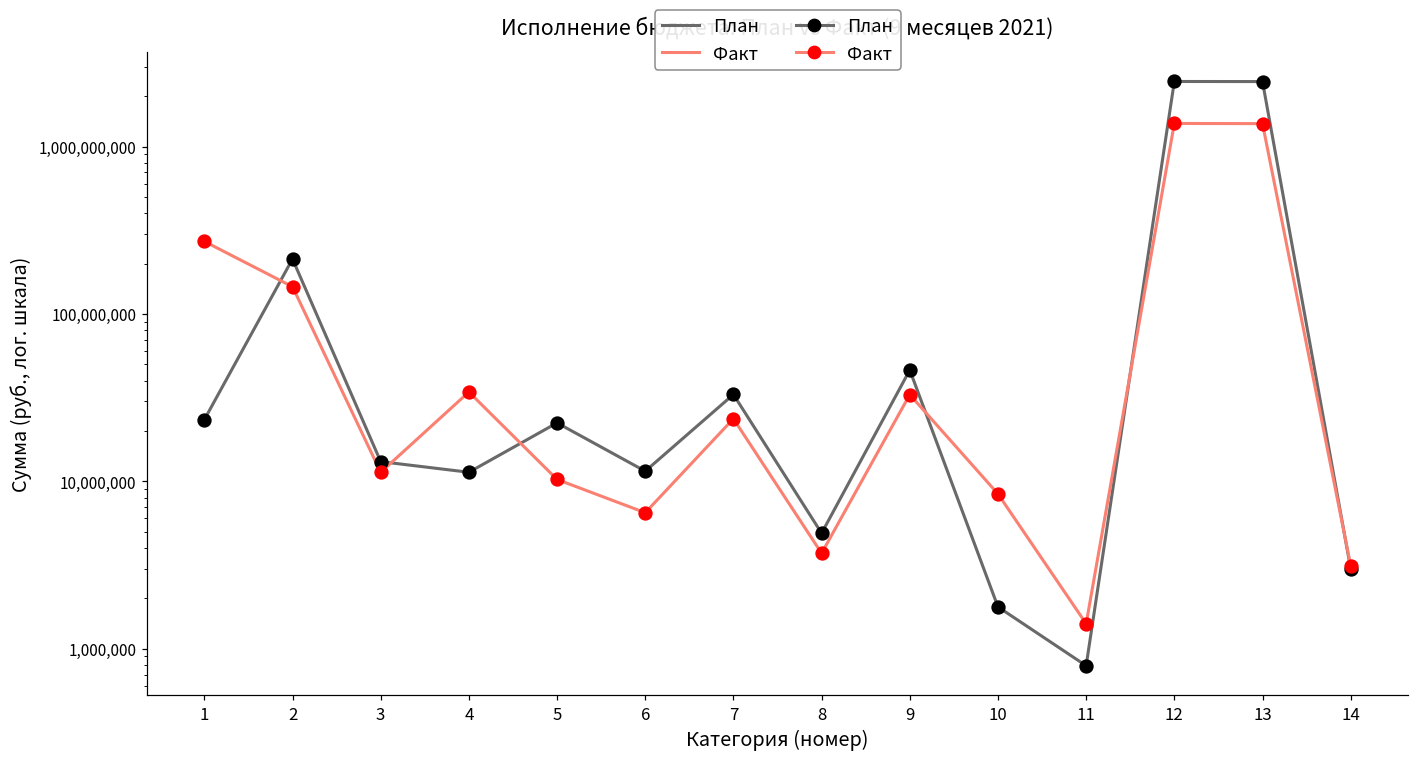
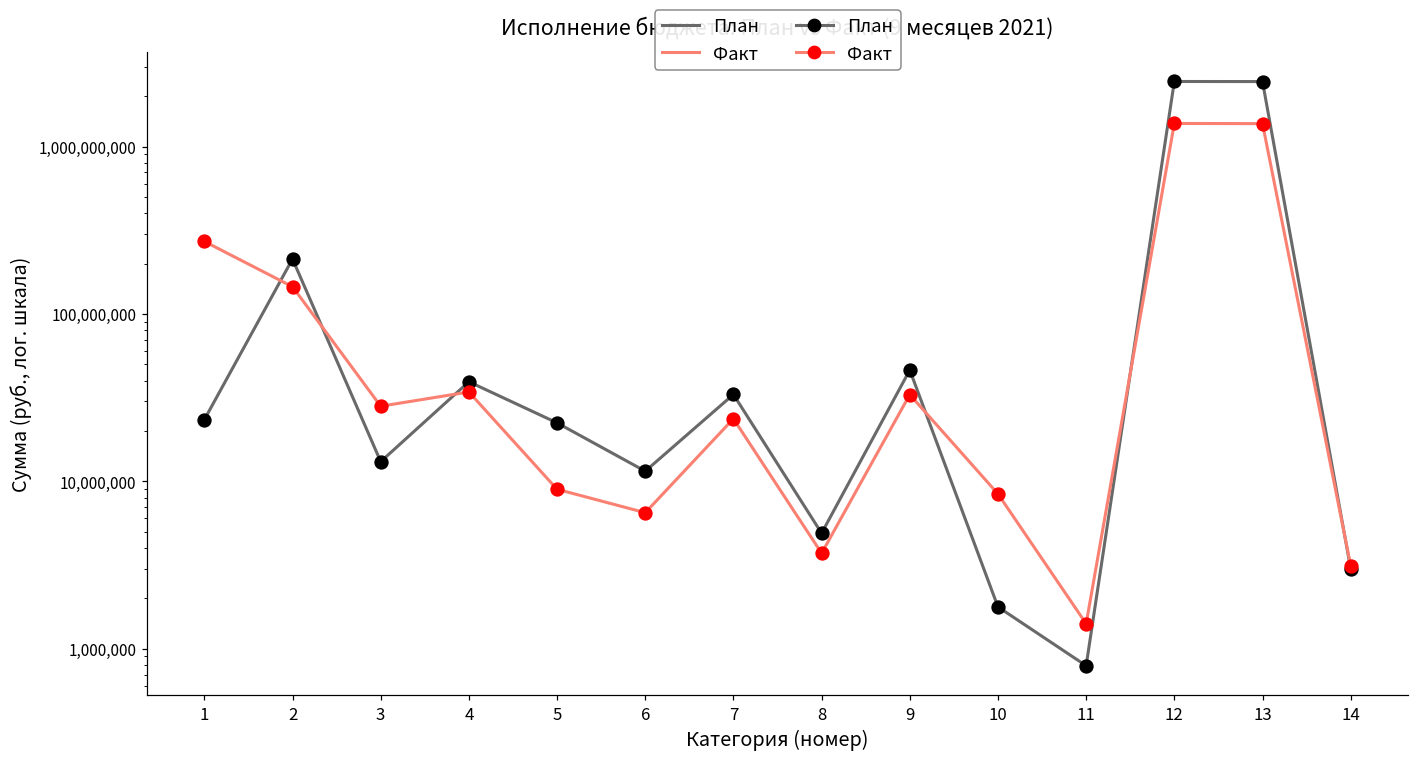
  {
    "План": {
      "1": "23,000,000",
      "2": "210,000,000",
      "3": "13,000,000",
-     "4": "11,000,000",
+     "4": "39,000,000",
      "5": "22,000,000",
      "6": "12,000,000",
      "7": "33,000,000",
      "8": "4,900,000",
      "9": "46,000,000",
      "10": "1,800,000",
      "11": "800,000",
      "12": "2,400,000,000",
      "13": "2,400,000,000",
      "14": "3,000,000"
    },
    "Факт": {
      "1": "270,000,000",
      "2": "150,000,000",
-     "3": "11,000,000",
+     "3": "28,000,000",
      "4": "34,000,000",
-     "5": "10,000,000",
+     "5": "9,000,000",
      "6": "6,500,000",
      "7": "24,000,000",
      "8": "3,700,000",
      "9": "33,000,000",
      "10": "8,000,000",
      "11": "1,400,000",
      "12": "1,400,000,000",
      "13": "1,400,000,000",
      "14": "3,100,000"
    }
  }
